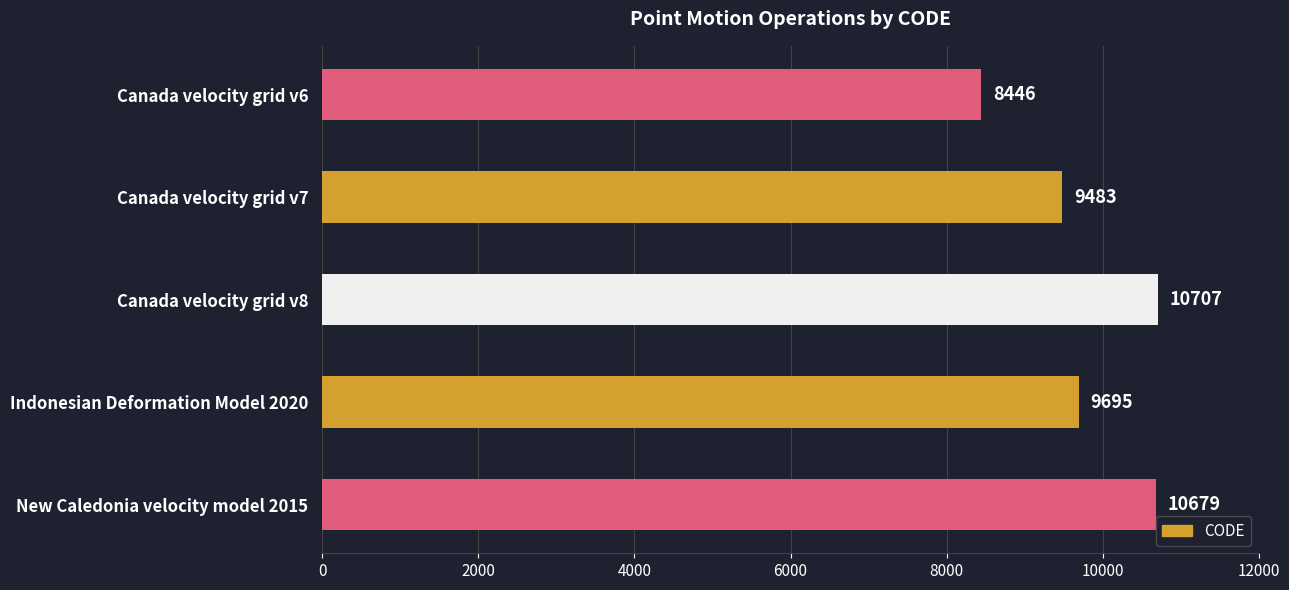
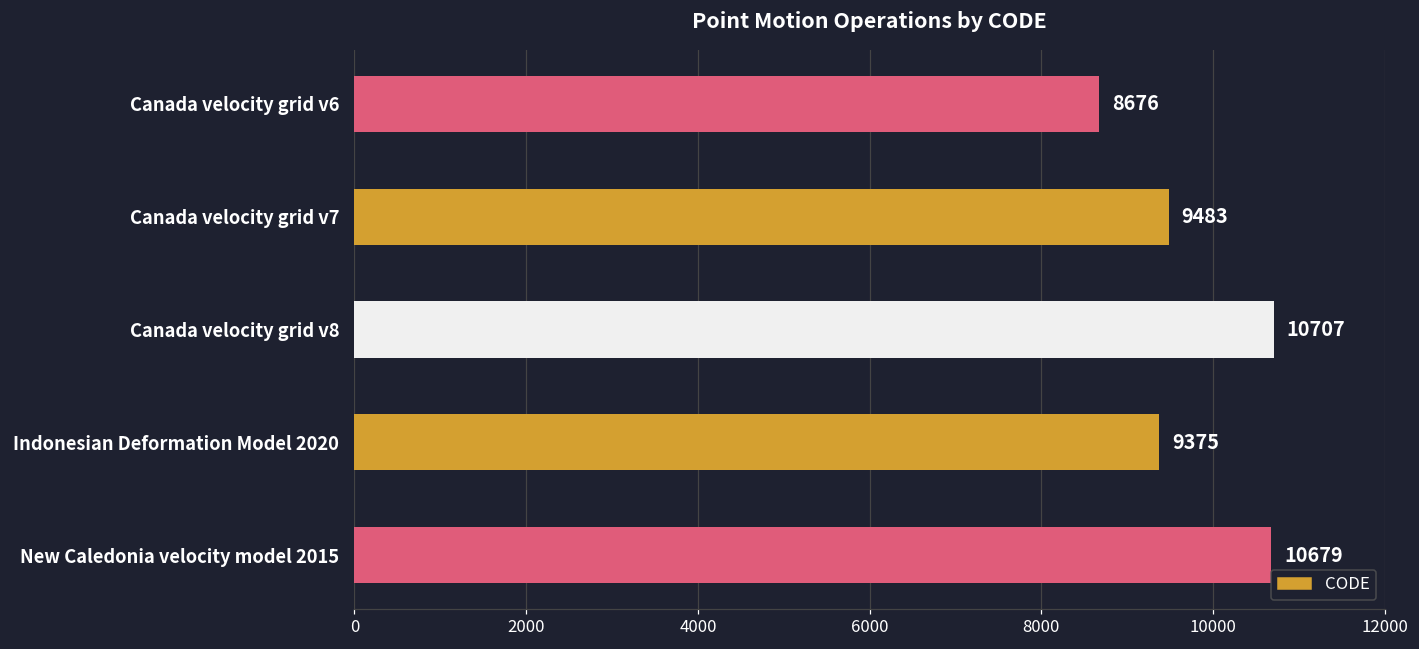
  {
-   "Canada velocity grid v6": 8446,
+   "Canada velocity grid v6": 8676,
    "Canada velocity grid v7": 9483,
    "Canada velocity grid v8": 10707,
-   "Indonesian Deformation Model 2020": 9695,
+   "Indonesian Deformation Model 2020": 9375,
    "New Caledonia velocity model 2015": 10679
  }
